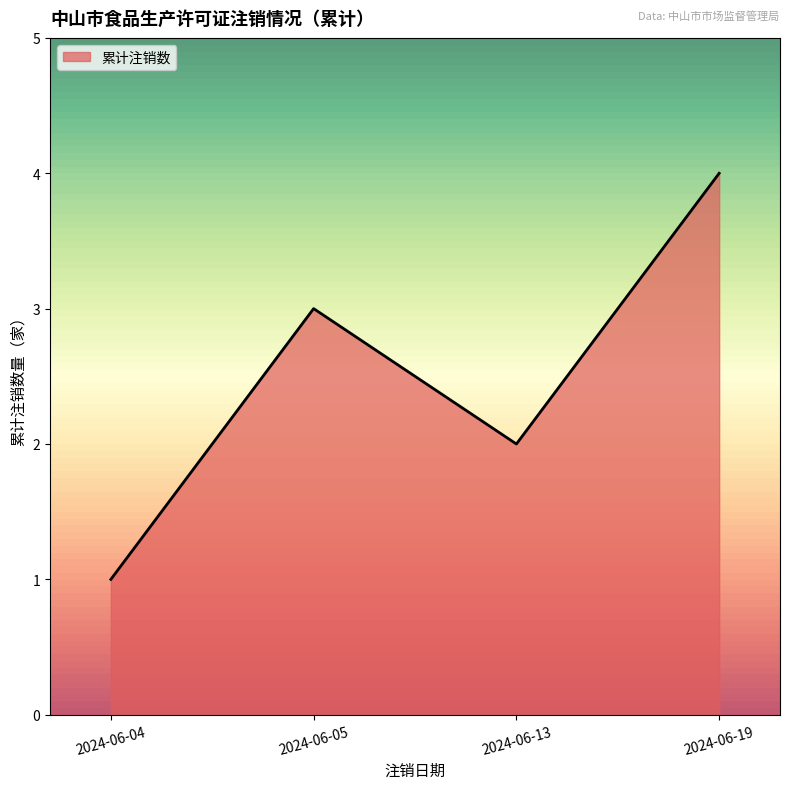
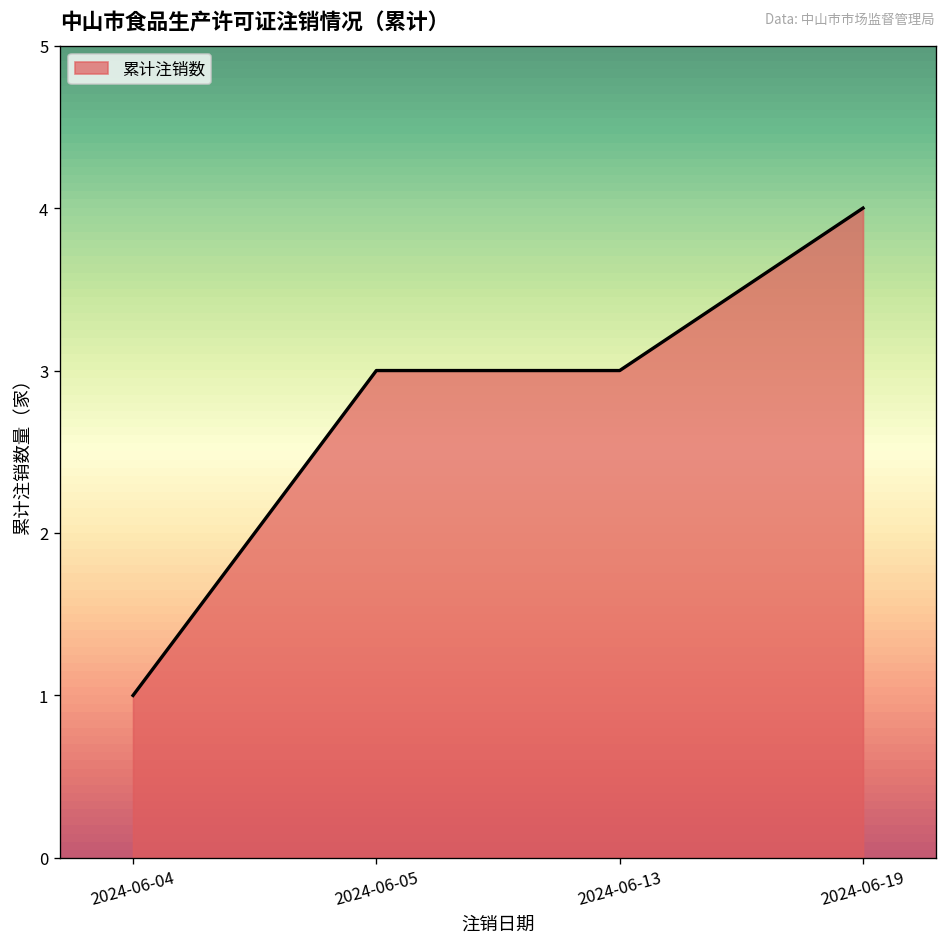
  {
    "2024-06-04": 1,
    "2024-06-05": 3,
-   "2024-06-13": 2,
+   "2024-06-13": 3,
    "2024-06-19": 4
  }
